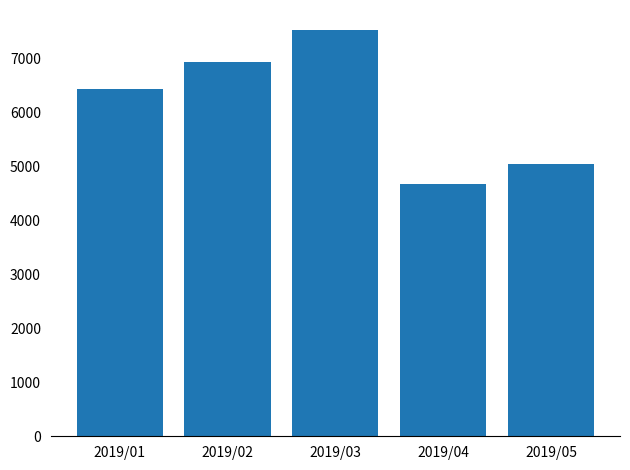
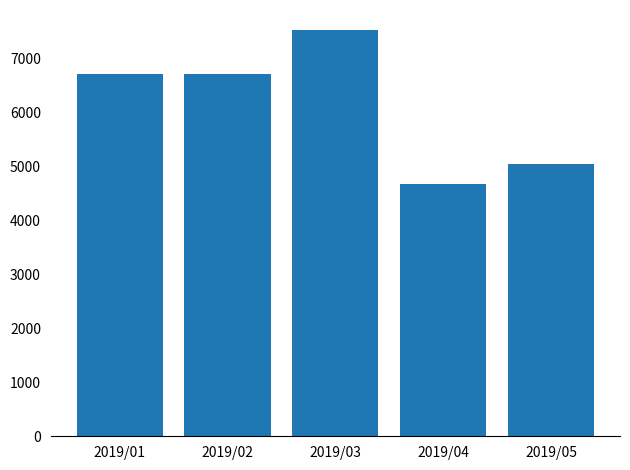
  {
-   "2019/01": 6400,
-   "2019/02": 6900,
+   "2019/01": 6700,
+   "2019/02": 6700,
    "2019/03": 7500,
    "2019/04": 4700,
    "2019/05": 5000
  }
